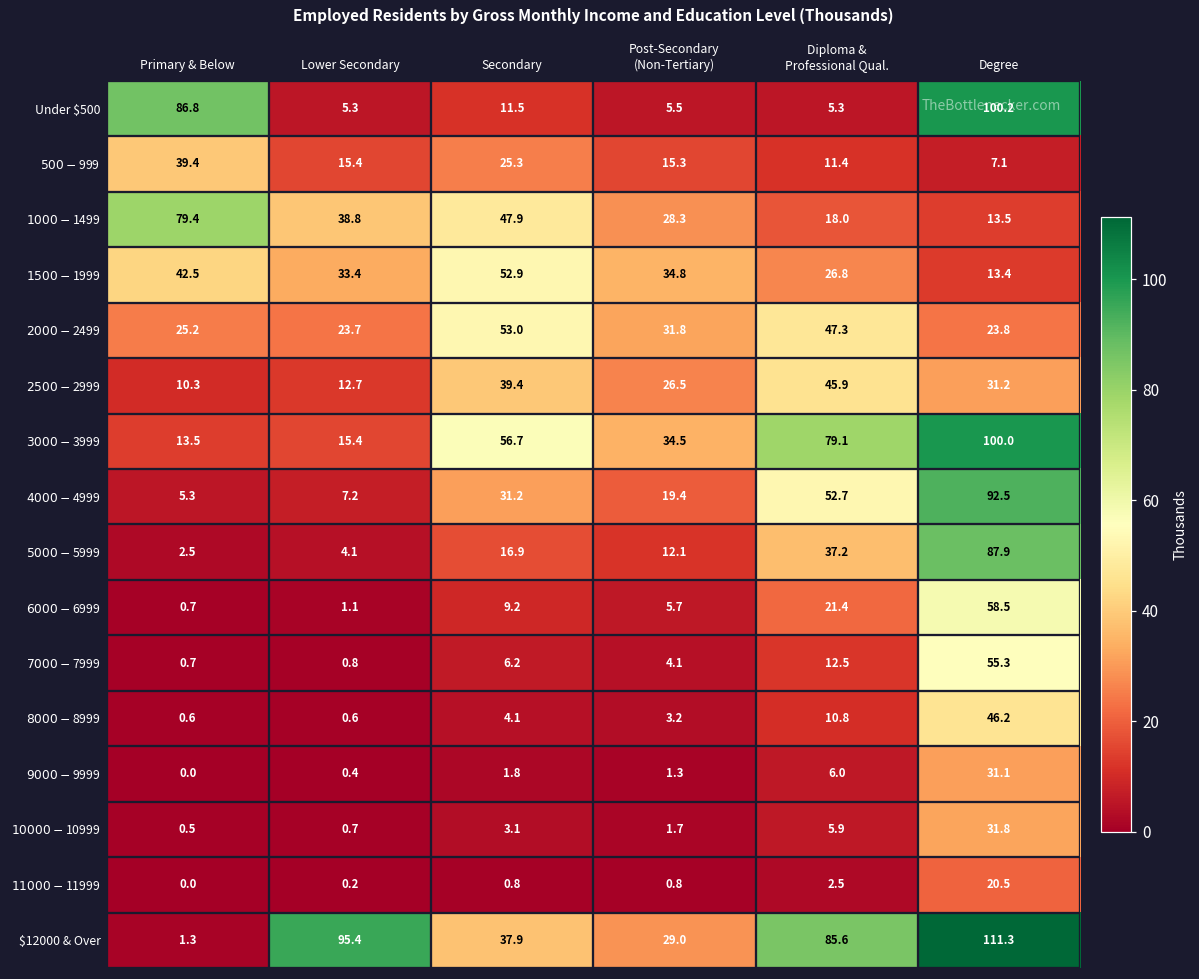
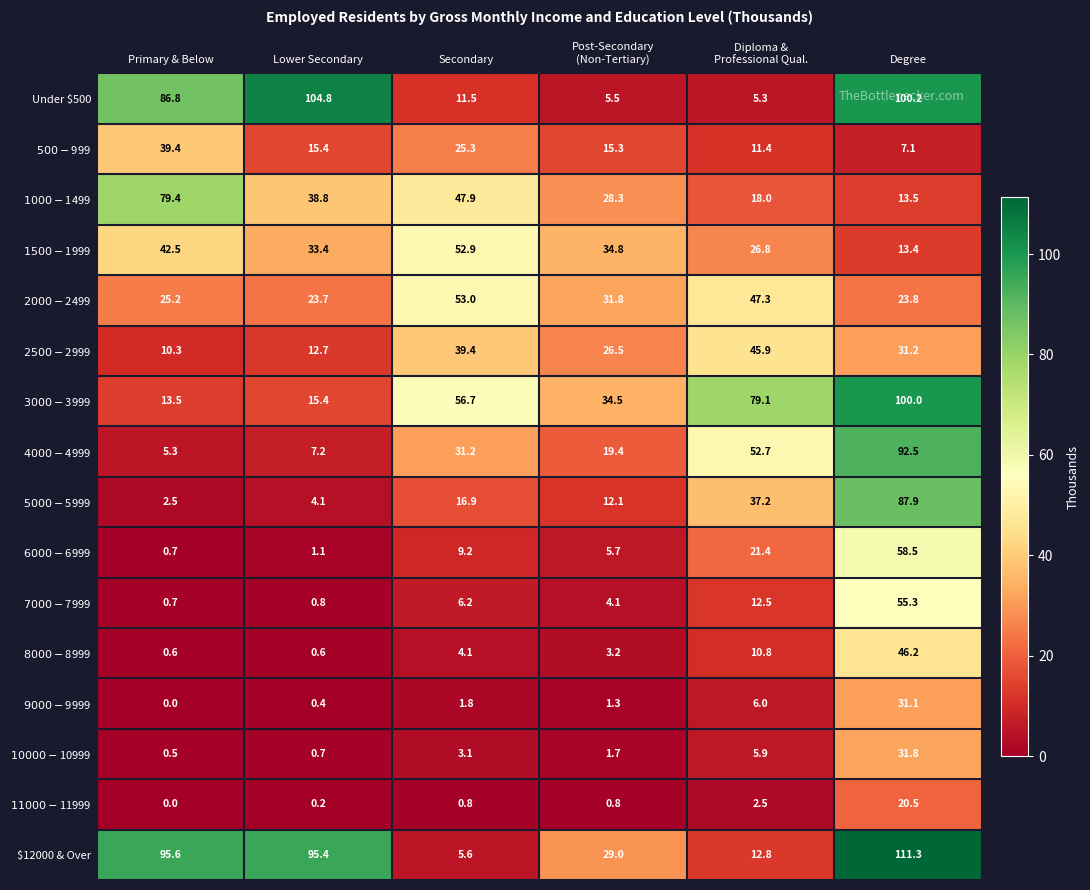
  {
    "Under $500": {
      "Primary & Below": 86.8,
-     "Lower Secondary": 5.3,
+     "Lower Secondary": 104.8,
      "Secondary": 11.5,
      "Post-Secondary (Non-Tertiary)": 5.5,
      "Diploma & Professional Qual.": 5.3
    },
    "$12000 & Over": {
-     "Primary & Below": 1.3,
+     "Primary & Below": 95.6,
      "Lower Secondary": 95.4,
-     "Secondary": 37.9,
+     "Secondary": 5.6,
      "Post-Secondary (Non-Tertiary)": 29.0,
-     "Diploma & Professional Qual.": 85.6,
+     "Diploma & Professional Qual.": 12.8,
      "Degree": 111.3
    }
  }
